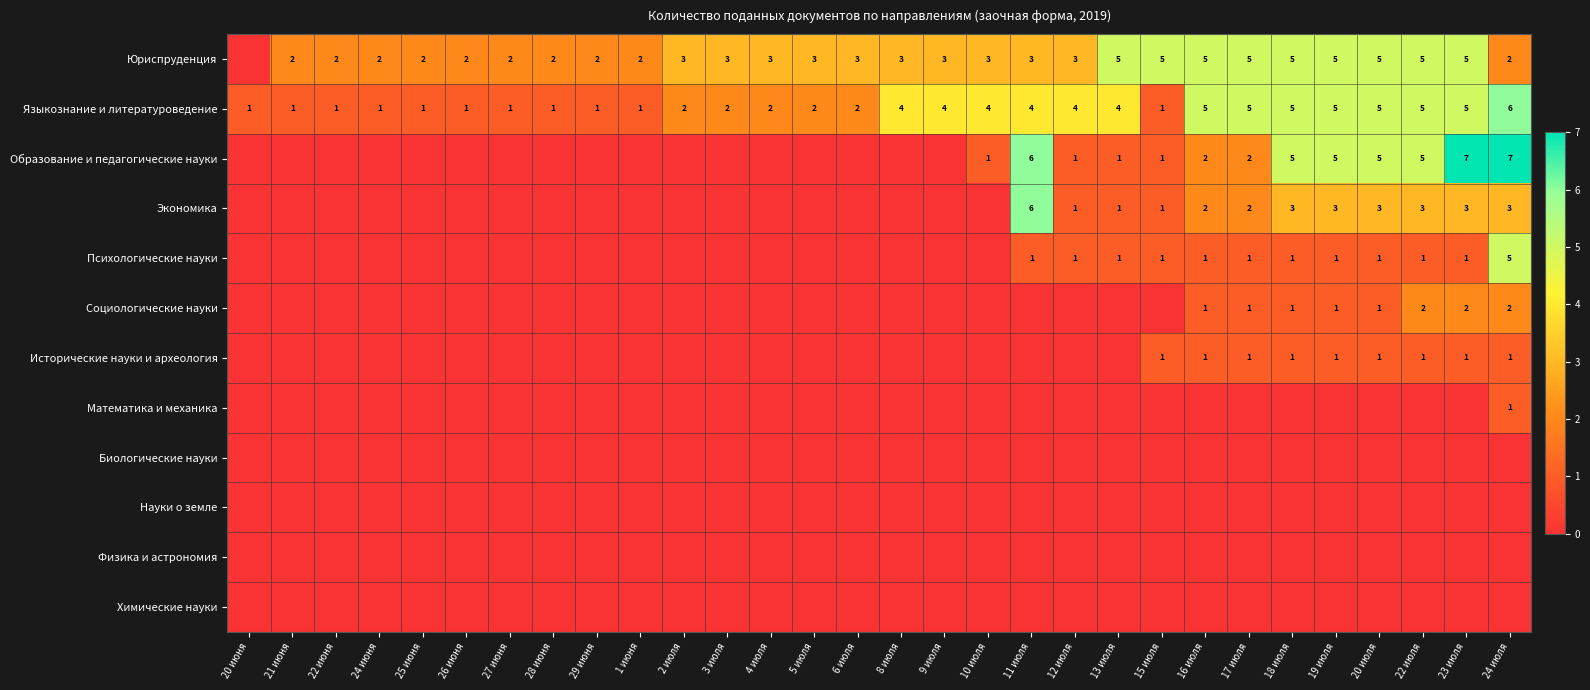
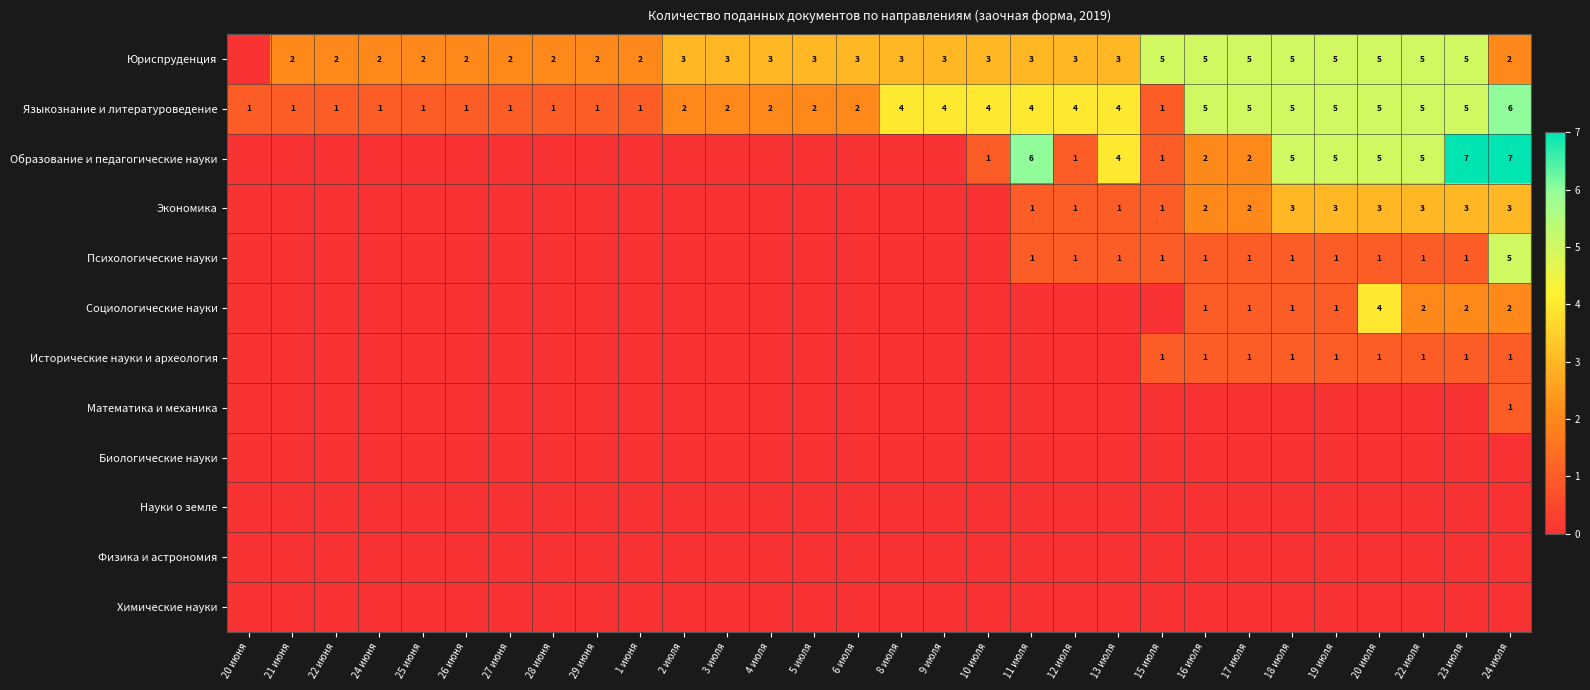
  {
    "Юриспруденция": {
      "21 июня": 2,
      "22 июня": 2,
      "24 июня": 2,
      "25 июня": 2,
      "26 июня": 2,
      "27 июня": 2,
      "28 июня": 2,
      "29 июня": 2,
      "1 июня": 2,
      "2 июля": 3,
      "3 июля": 3,
      "4 июля": 3,
      "5 июля": 3,
      "6 июля": 3,
      "8 июля": 3,
      "9 июля": 3,
      "10 июля": 3,
      "11 июля": 3,
      "12 июля": 3,
-     "13 июля": 5,
+     "13 июля": 3,
      "15 июля": 5,
      "16 июля": 5,
      "17 июля": 5,
      "18 июля": 5,
      "19 июля": 5,
      "20 июля": 5,
      "22 июля": 5,
      "23 июля": 5,
      "24 июля": 2
    },
    "Языкознание и литературоведение": {
      "20 июня": 1,
      "21 июня": 1,
      "22 июня": 1,
      "24 июня": 1,
      "25 июня": 1,
      "26 июня": 1,
      "27 июня": 1,
      "28 июня": 1,
      "29 июня": 1,
      "1 июня": 1,
      "2 июля": 2,
      "3 июля": 2,
      "4 июля": 2,
      "5 июля": 2,
      "6 июля": 2,
      "8 июля": 4,
      "9 июля": 4,
      "10 июля": 4,
      "11 июля": 4,
      "12 июля": 4,
      "13 июля": 4,
      "15 июля": 1,
      "16 июля": 5,
      "17 июля": 5,
      "18 июля": 5,
      "19 июля": 5,
      "20 июля": 5,
      "22 июля": 5,
      "23 июля": 5,
      "24 июля": 6
    },
    "Образование и педагогические науки": {
      "10 июля": 1,
      "11 июля": 6,
      "12 июля": 1,
-     "13 июля": 1,
+     "13 июля": 4,
      "15 июля": 1,
      "16 июля": 2,
      "17 июля": 2,
      "18 июля": 5,
      "19 июля": 5,
      "20 июля": 5,
      "22 июля": 5,
      "23 июля": 7,
      "24 июля": 7
    },
    "Экономика": {
-     "11 июля": 6,
+     "11 июля": 1,
      "12 июля": 1,
      "13 июля": 1,
      "15 июля": 1,
      "16 июля": 2,
      "17 июля": 2,
      "18 июля": 3,
      "19 июля": 3,
      "20 июля": 3,
      "22 июля": 3,
      "23 июля": 3,
      "24 июля": 3
    },
    "Психологические науки": {
      "11 июля": 1,
      "12 июля": 1,
      "13 июля": 1,
      "15 июля": 1,
      "16 июля": 1,
      "17 июля": 1,
      "18 июля": 1,
      "19 июля": 1,
      "20 июля": 1,
      "22 июля": 1,
      "23 июля": 1,
      "24 июля": 5
    },
    "Социологические науки": {
      "16 июля": 1,
      "17 июля": 1,
      "18 июля": 1,
      "19 июля": 1,
-     "20 июля": 1,
+     "20 июля": 4,
      "22 июля": 2,
      "23 июля": 2,
      "24 июля": 2
    },
    "Исторические науки и археология": {
      "15 июля": 1,
      "16 июля": 1,
      "17 июля": 1,
      "18 июля": 1,
      "19 июля": 1,
      "20 июля": 1,
      "22 июля": 1,
      "23 июля": 1,
      "24 июля": 1
    },
    "Математика и механика": {
      "24 июля": 1
    }
  }
